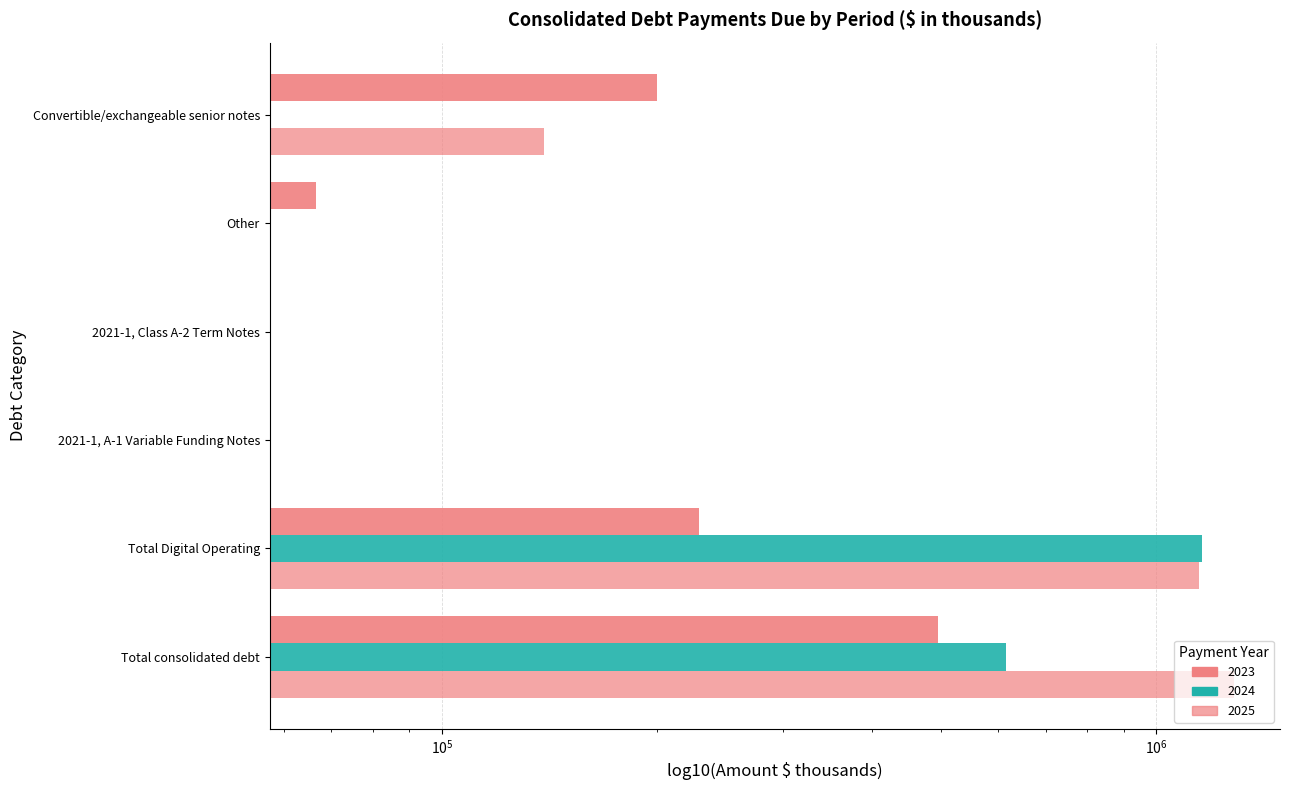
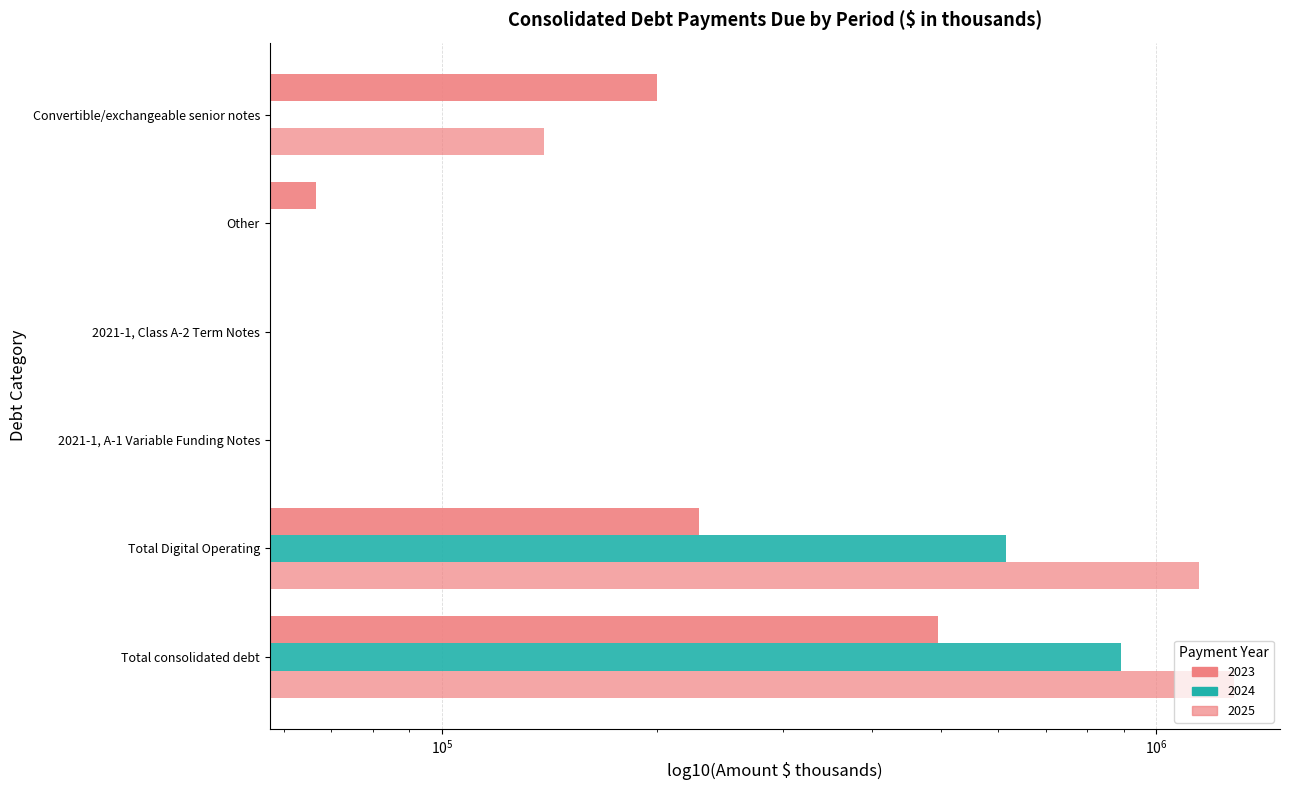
  {
    "2024": {
-     "Total Digital Operating": 1160000,
-     "Total consolidated debt": 620000
+     "Total Digital Operating": 620000,
+     "Total consolidated debt": 890000
    }
  }
